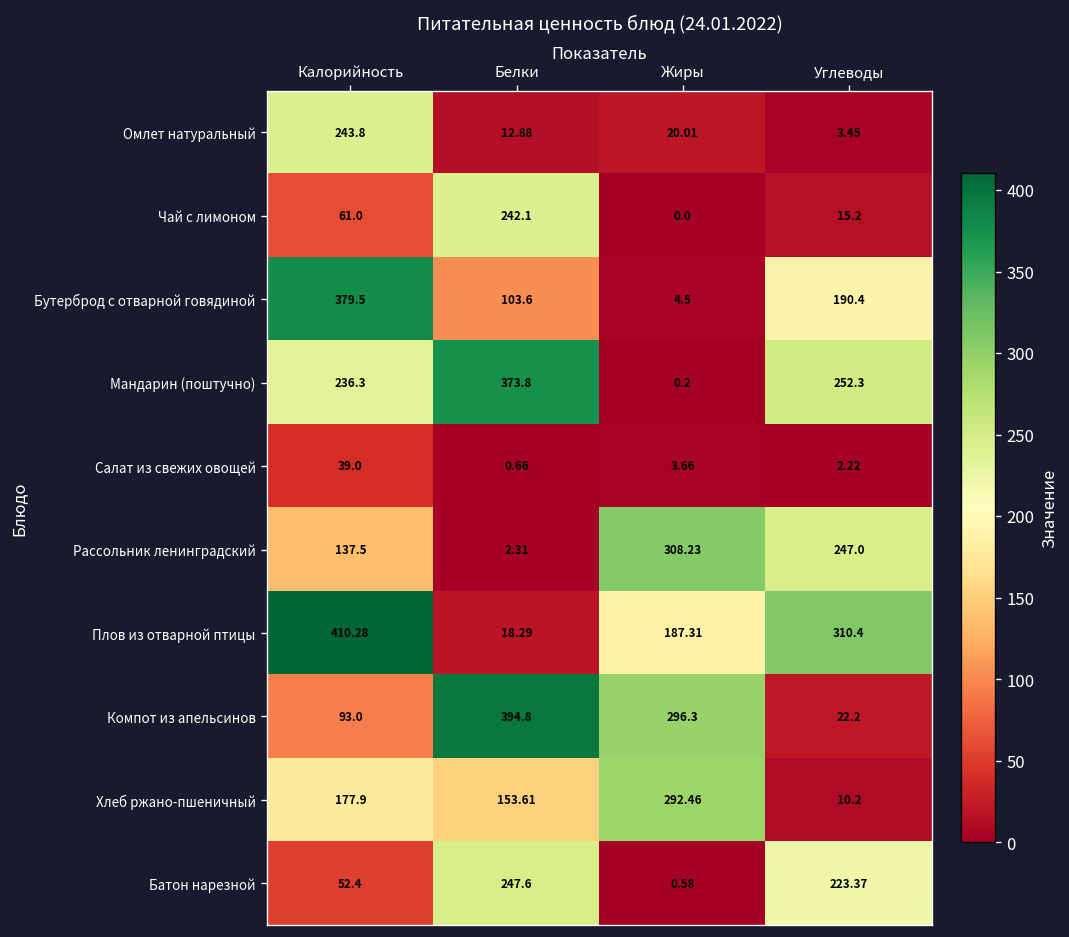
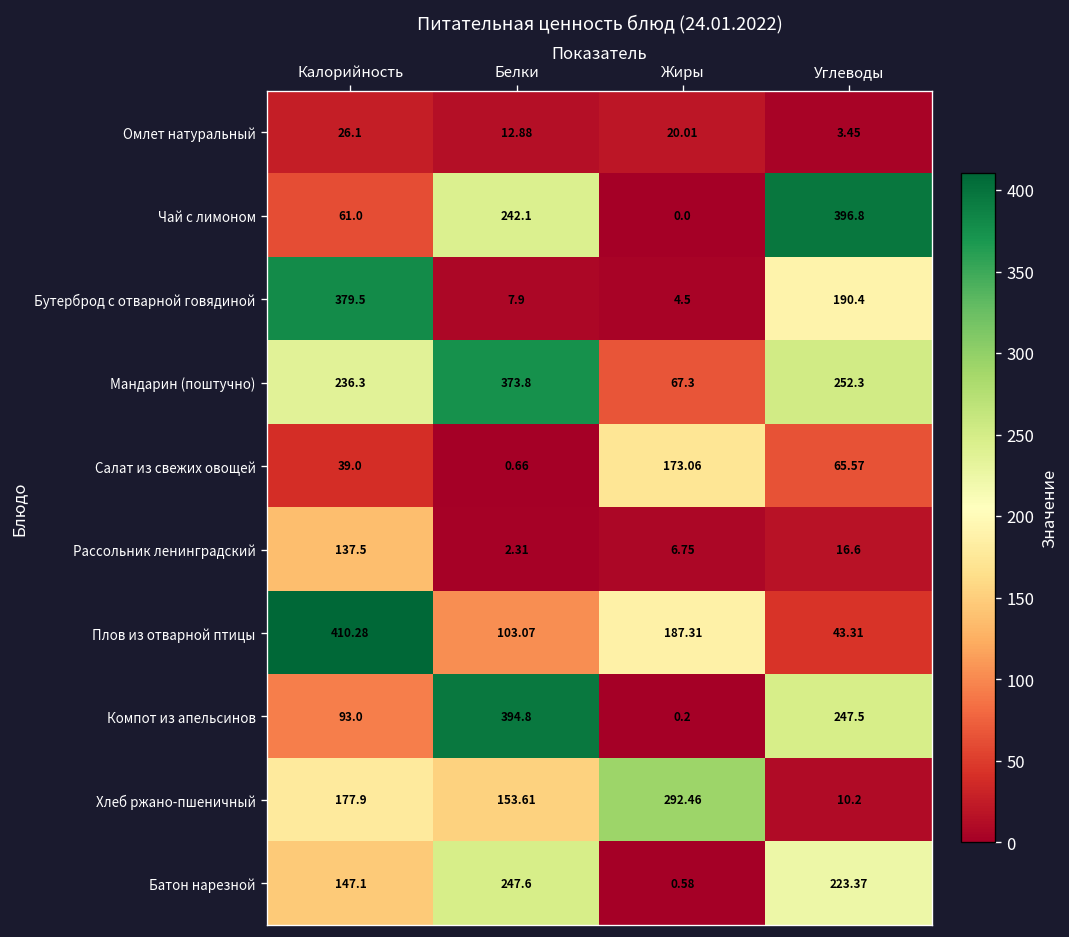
  {
    "Омлет натуральный": {
-     "Калорийность": 243.8,
+     "Калорийность": 26.1,
      "Белки": 12.88,
      "Жиры": 20.01,
      "Углеводы": 3.45
    },
    "Чай с лимоном": {
      "Калорийность": 61.0,
      "Белки": 242.1,
      "Жиры": 0.0,
-     "Углеводы": 15.2
+     "Углеводы": 396.8
    },
    "Бутерброд с отварной говядиной": {
      "Калорийность": 379.5,
-     "Белки": 103.6,
+     "Белки": 7.9,
      "Жиры": 4.5,
      "Углеводы": 190.4
    },
    "Мандарин (поштучно)": {
      "Калорийность": 236.3,
      "Белки": 373.8,
-     "Жиры": 0.2,
+     "Жиры": 67.3,
      "Углеводы": 252.3
    },
    "Салат из свежих овощей": {
      "Калорийность": 39.0,
      "Белки": 0.66,
-     "Жиры": 3.66,
-     "Углеводы": 2.22
+     "Жиры": 173.06,
+     "Углеводы": 65.57
    },
    "Рассольник ленинградский": {
      "Калорийность": 137.5,
      "Белки": 2.31,
-     "Жиры": 308.23,
-     "Углеводы": 247.0
+     "Жиры": 6.75,
+     "Углеводы": 16.6
    },
    "Плов из отварной птицы": {
      "Калорийность": 410.28,
-     "Белки": 18.29,
+     "Белки": 103.07,
      "Жиры": 187.31,
-     "Углеводы": 310.4
+     "Углеводы": 43.31
    },
    "Компот из апельсинов": {
      "Калорийность": 93.0,
      "Белки": 394.8,
-     "Жиры": 296.3,
-     "Углеводы": 22.2
+     "Жиры": 0.2,
+     "Углеводы": 247.5
    },
    "Хлеб ржано-пшеничный": {
      "Калорийность": 177.9,
      "Белки": 153.61,
      "Жиры": 292.46,
      "Углеводы": 10.2
    },
    "Батон нарезной": {
-     "Калорийность": 52.4,
+     "Калорийность": 147.1,
      "Белки": 247.6,
      "Жиры": 0.58,
      "Углеводы": 223.37
    }
  }
